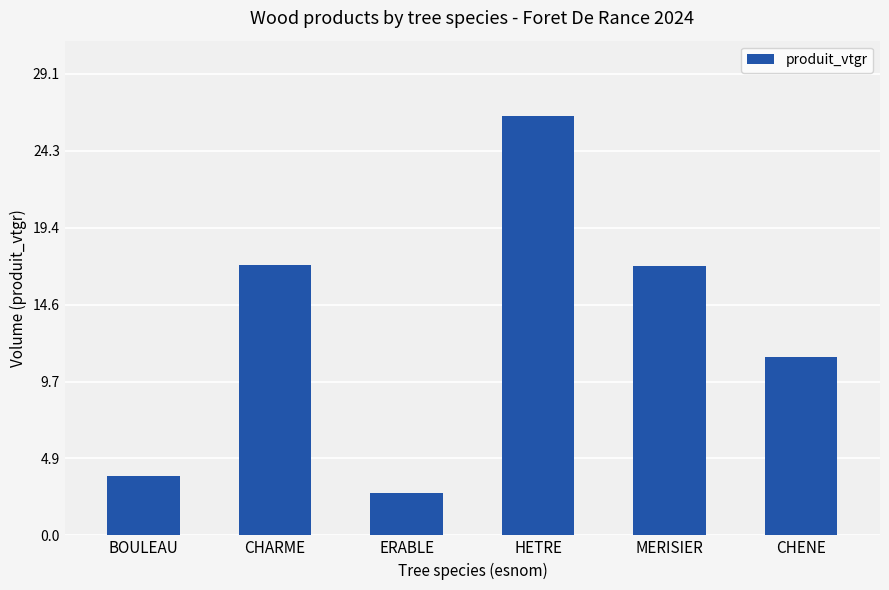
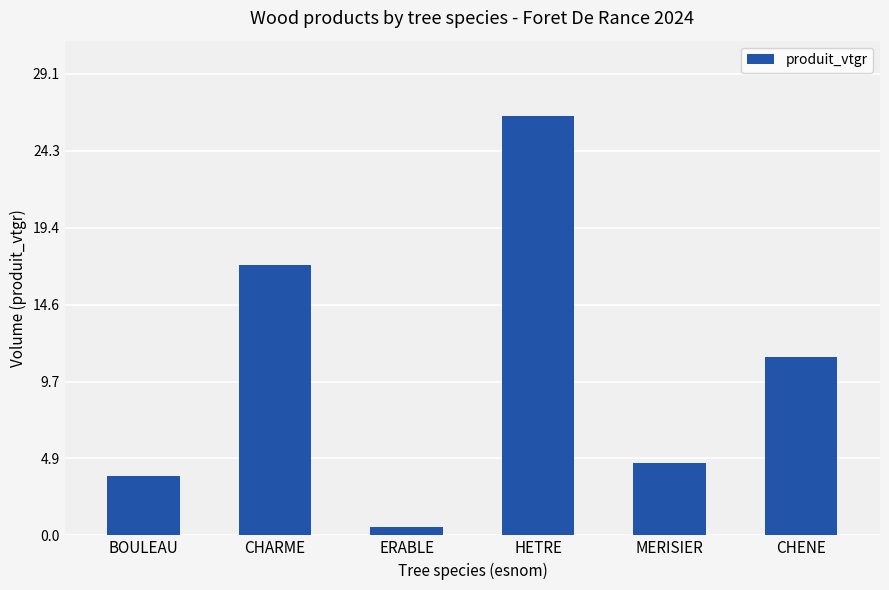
  {
    "BOULEAU": 3.8,
    "CHARME": 17.1,
-   "ERABLE": 2.7,
+   "ERABLE": 0.5,
    "HETRE": 26.4,
-   "MERISIER": 17.0,
+   "MERISIER": 4.6,
    "CHENE": 11.3
  }
